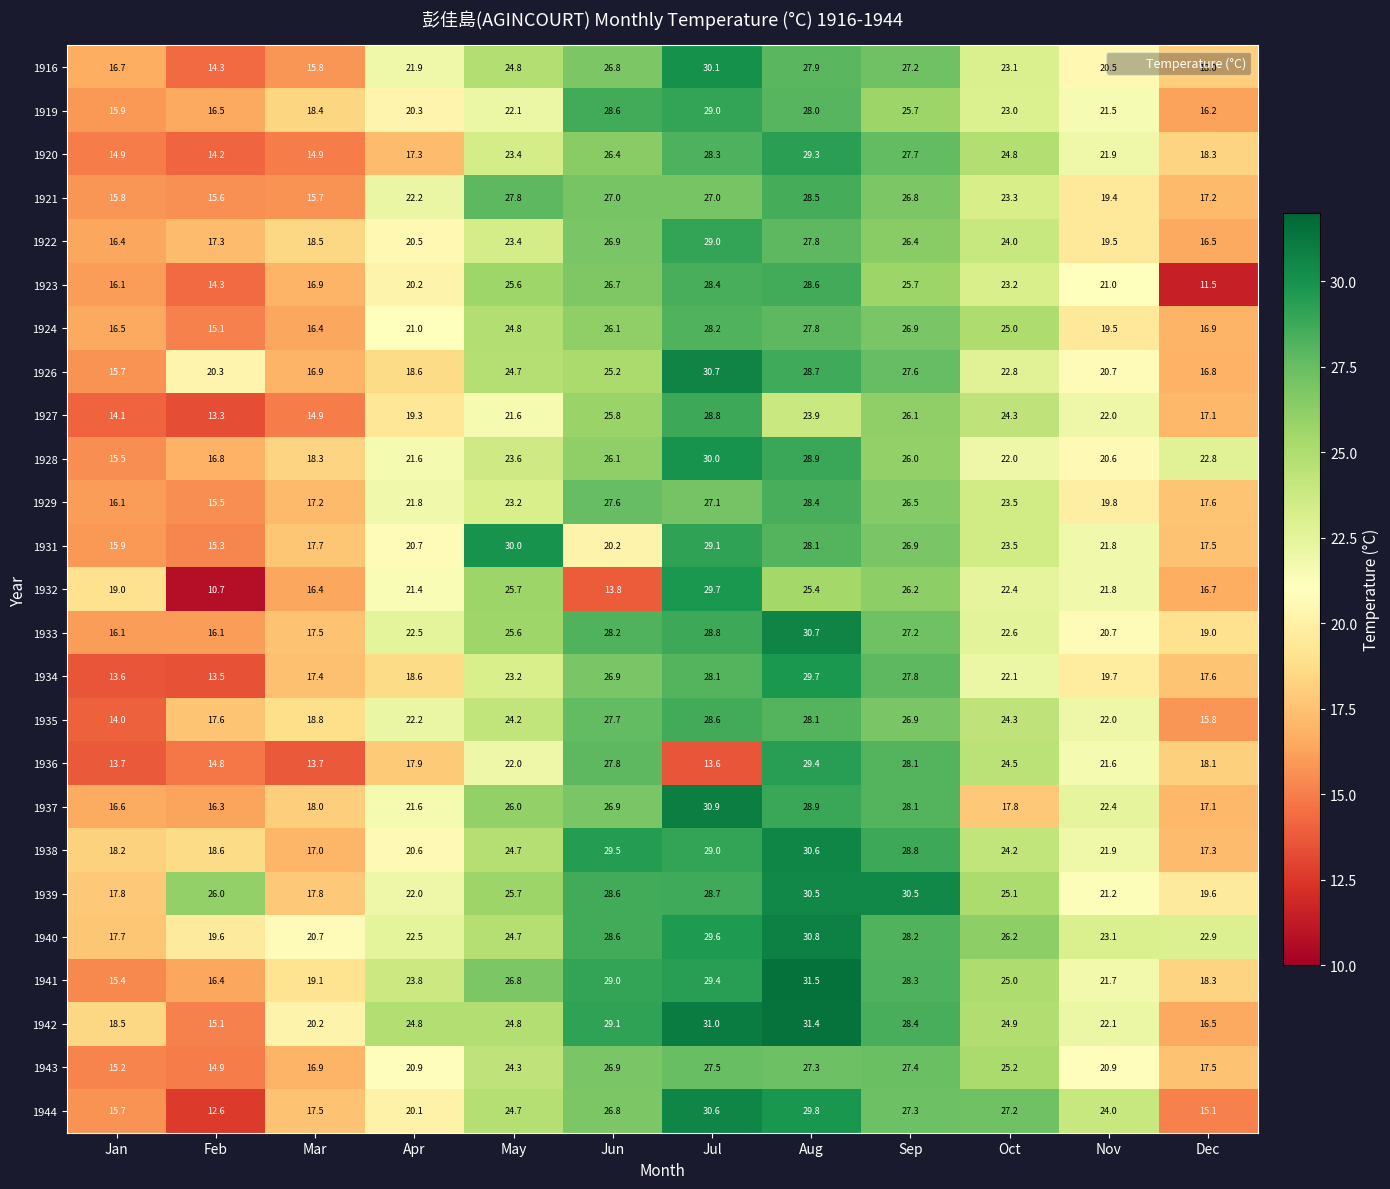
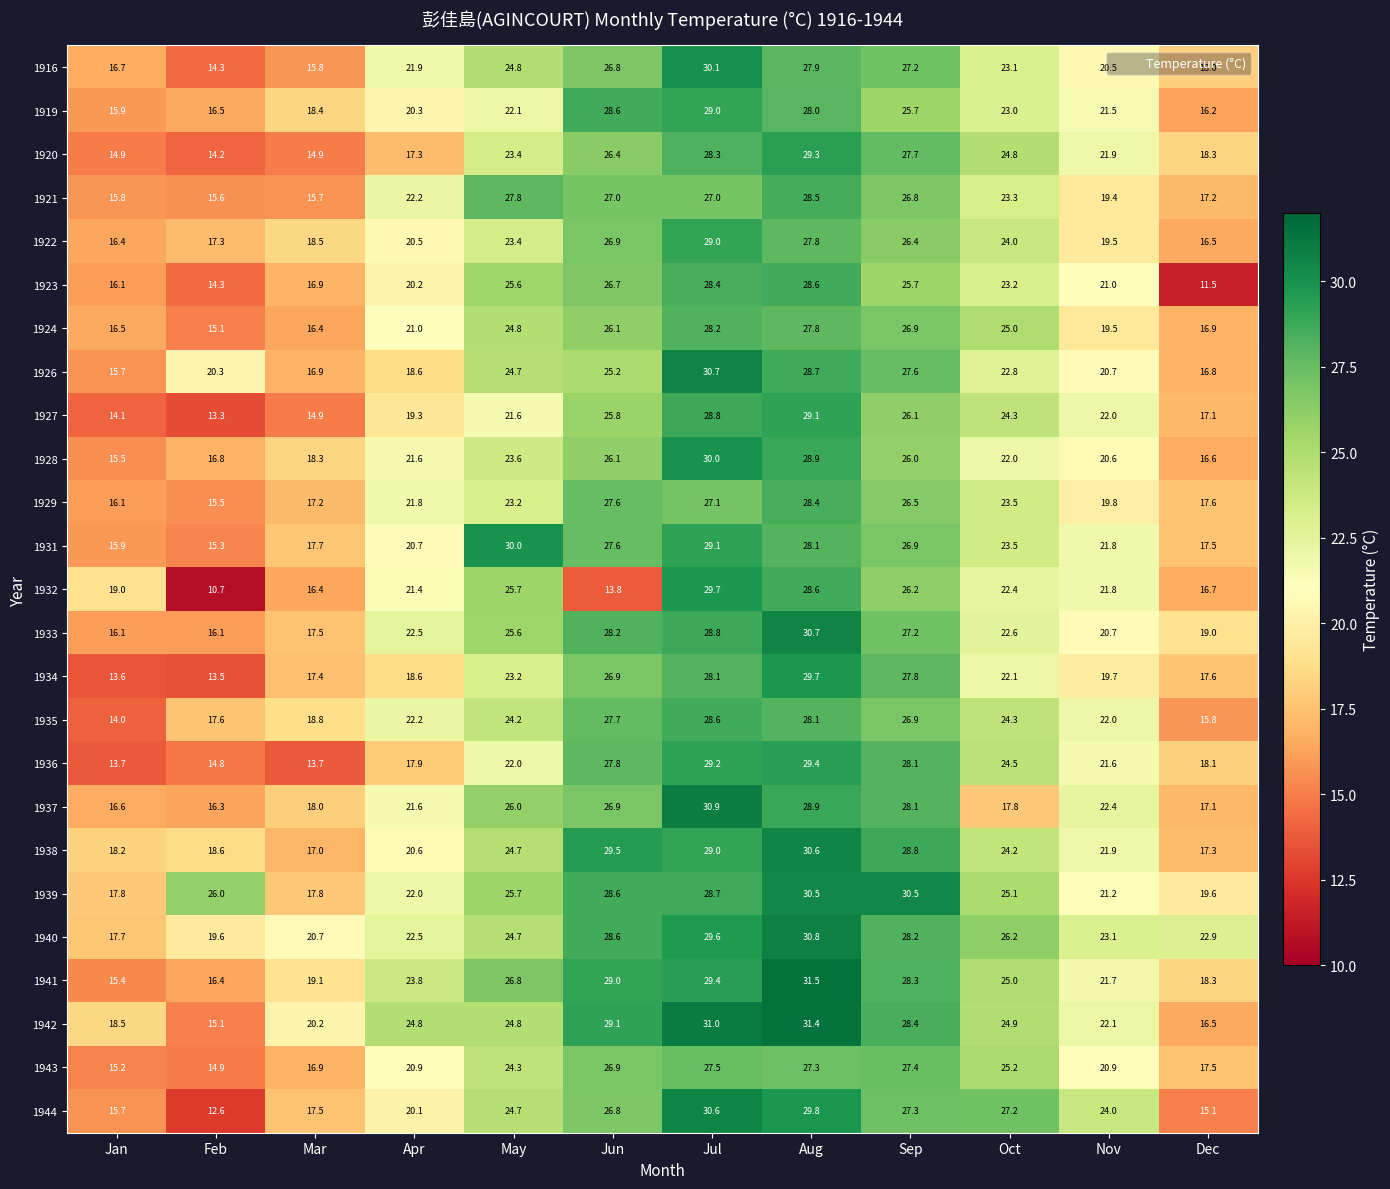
  {
    "1927": {
      "Jan": 14.1,
      "Feb": 13.3,
      "Mar": 14.9,
      "Apr": 19.3,
      "May": 21.6,
      "Jun": 25.8,
      "Jul": 28.8,
-     "Aug": 23.9,
+     "Aug": 29.1,
      "Sep": 26.1,
      "Oct": 24.3,
      "Nov": 22.0,
      "Dec": 17.1
    },
    "1928": {
      "Jan": 15.5,
      "Feb": 16.8,
      "Mar": 18.3,
      "Apr": 21.6,
      "May": 23.6,
      "Jun": 26.1,
      "Jul": 30.0,
      "Aug": 28.9,
      "Sep": 26.0,
      "Oct": 22.0,
      "Nov": 20.6,
-     "Dec": 22.8
+     "Dec": 16.6
    },
    "1931": {
      "Jan": 15.9,
      "Feb": 15.3,
      "Mar": 17.7,
      "Apr": 20.7,
      "May": 30.0,
-     "Jun": 20.2,
+     "Jun": 27.6,
      "Jul": 29.1,
      "Aug": 28.1,
      "Sep": 26.9,
      "Oct": 23.5,
      "Nov": 21.8,
      "Dec": 17.5
    },
    "1932": {
      "Jan": 19.0,
      "Feb": 10.7,
      "Mar": 16.4,
      "Apr": 21.4,
      "May": 25.7,
      "Jun": 13.8,
      "Jul": 29.7,
-     "Aug": 25.4,
+     "Aug": 28.6,
      "Sep": 26.2,
      "Oct": 22.4,
      "Nov": 21.8,
      "Dec": 16.7
    },
    "1936": {
      "Jan": 13.7,
      "Feb": 14.8,
      "Mar": 13.7,
      "Apr": 17.9,
      "May": 22.0,
      "Jun": 27.8,
-     "Jul": 13.6,
+     "Jul": 29.2,
      "Aug": 29.4,
      "Sep": 28.1,
      "Oct": 24.5,
      "Nov": 21.6,
      "Dec": 18.1
    }
  }
